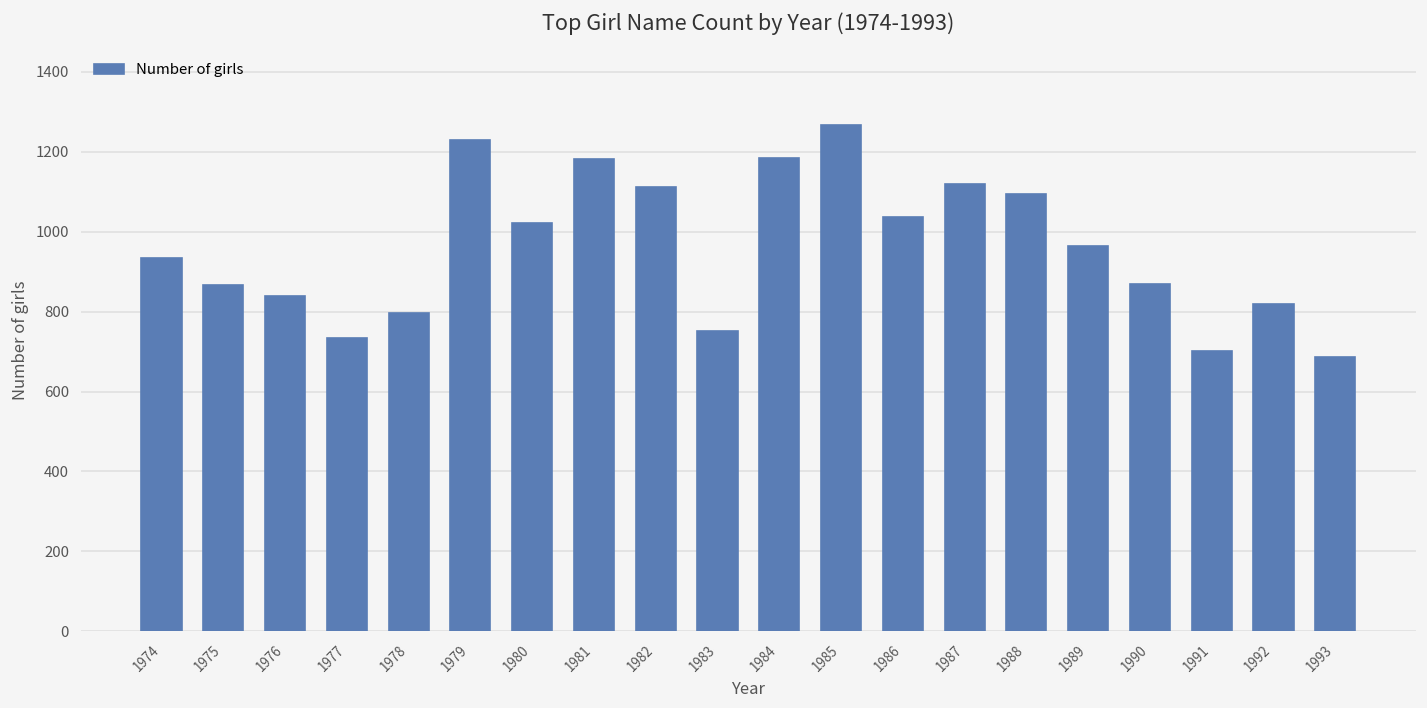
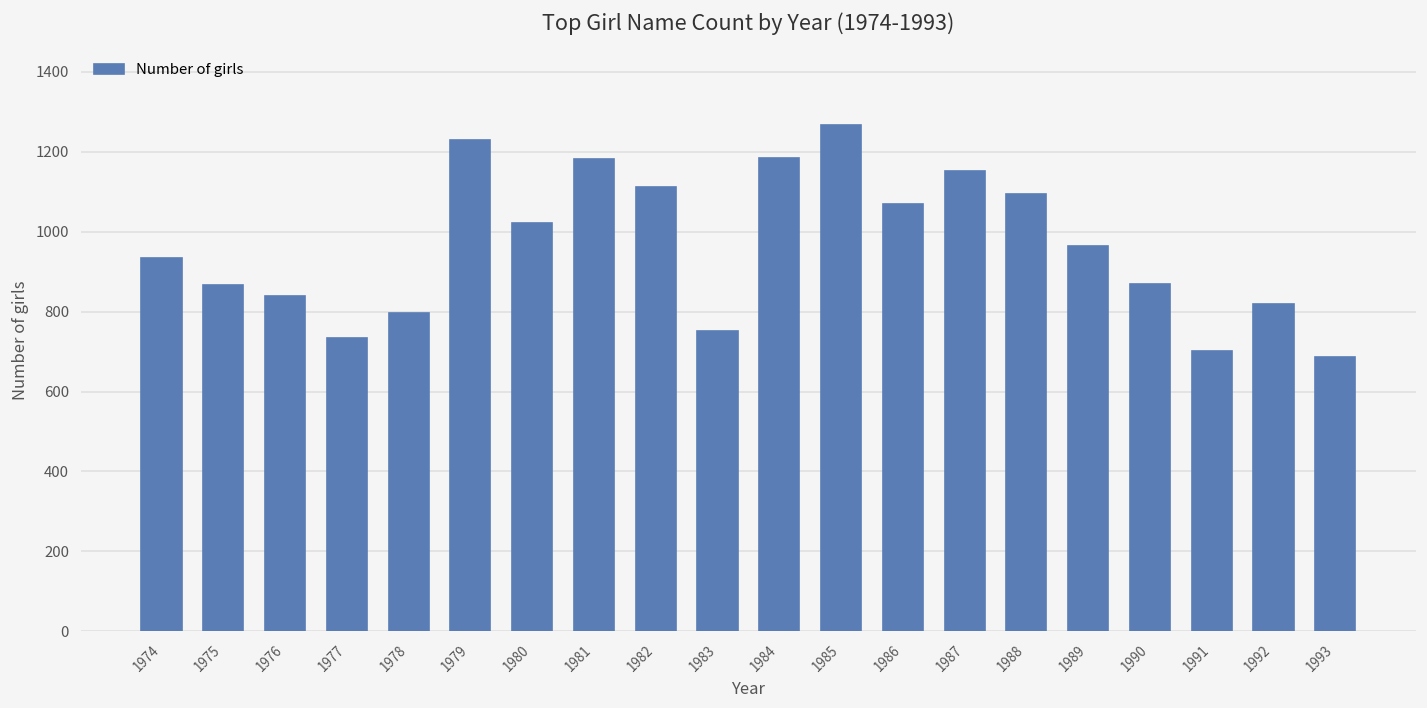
  {
    "1974": 940,
    "1975": 870,
    "1976": 840,
    "1977": 730,
    "1978": 800,
    "1979": 1230,
    "1980": 1020,
    "1981": 1180,
    "1982": 1110,
    "1983": 750,
    "1984": 1190,
    "1985": 1270,
-   "1986": 1040,
-   "1987": 1120,
+   "1986": 1070,
+   "1987": 1150,
    "1988": 1100,
    "1989": 960,
    "1990": 870,
    "1991": 700,
    "1992": 820,
    "1993": 690
  }
